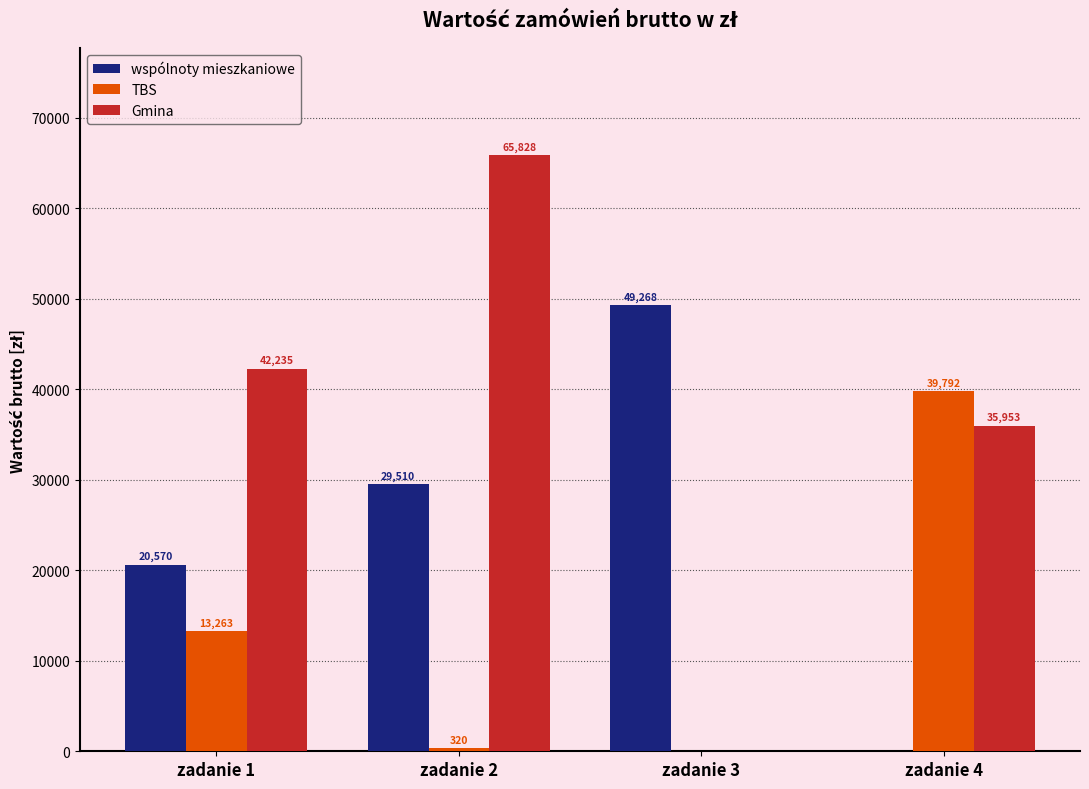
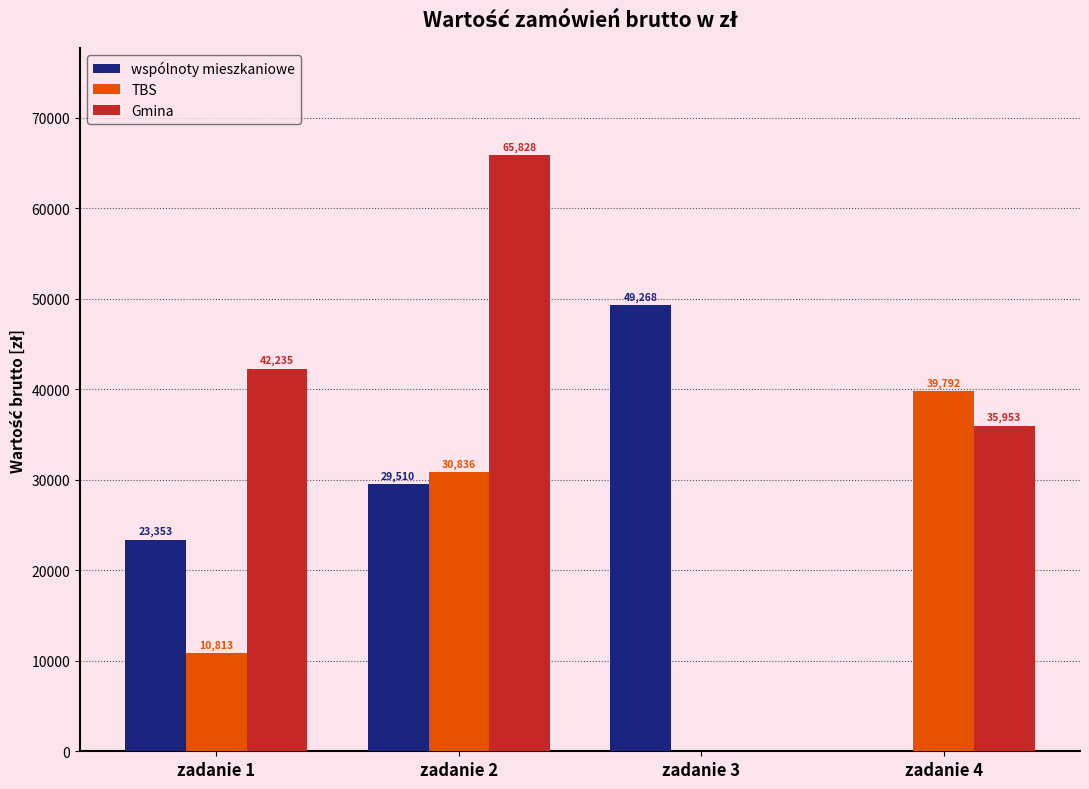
  {
    "wspólnoty mieszkaniowe": {
-     "zadanie 1": "20,570",
+     "zadanie 1": "23,353",
      "zadanie 2": "29,510",
      "zadanie 3": "49,268"
    },
    "TBS": {
-     "zadanie 1": "13,263",
-     "zadanie 2": "320",
+     "zadanie 1": "10,813",
+     "zadanie 2": "30,836",
      "zadanie 4": "39,792"
    },
    "Gmina": {
      "zadanie 1": "42,235",
      "zadanie 2": "65,828",
      "zadanie 4": "35,953"
    }
  }
